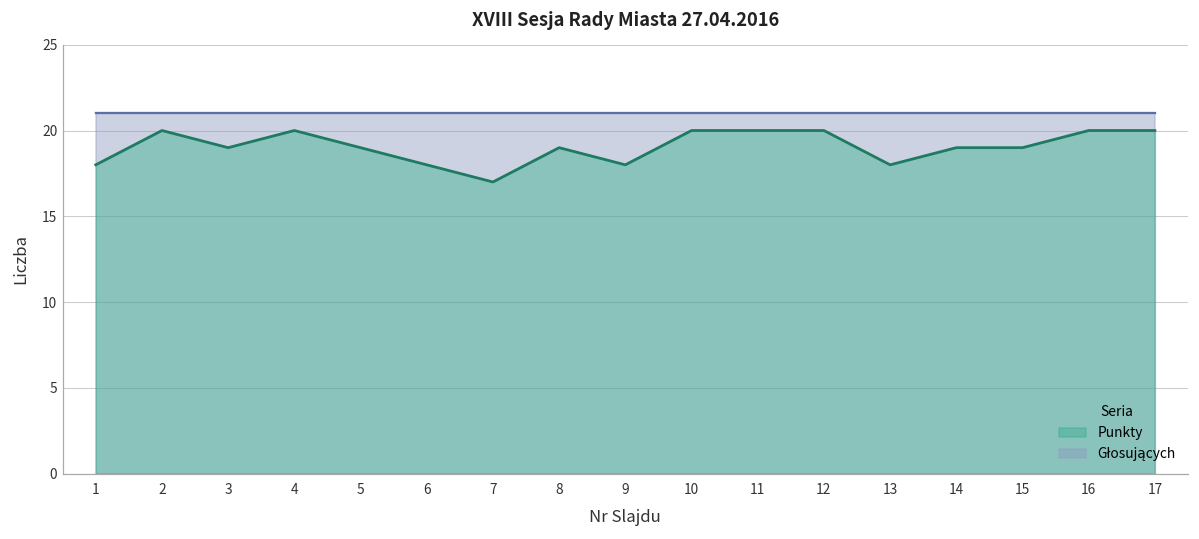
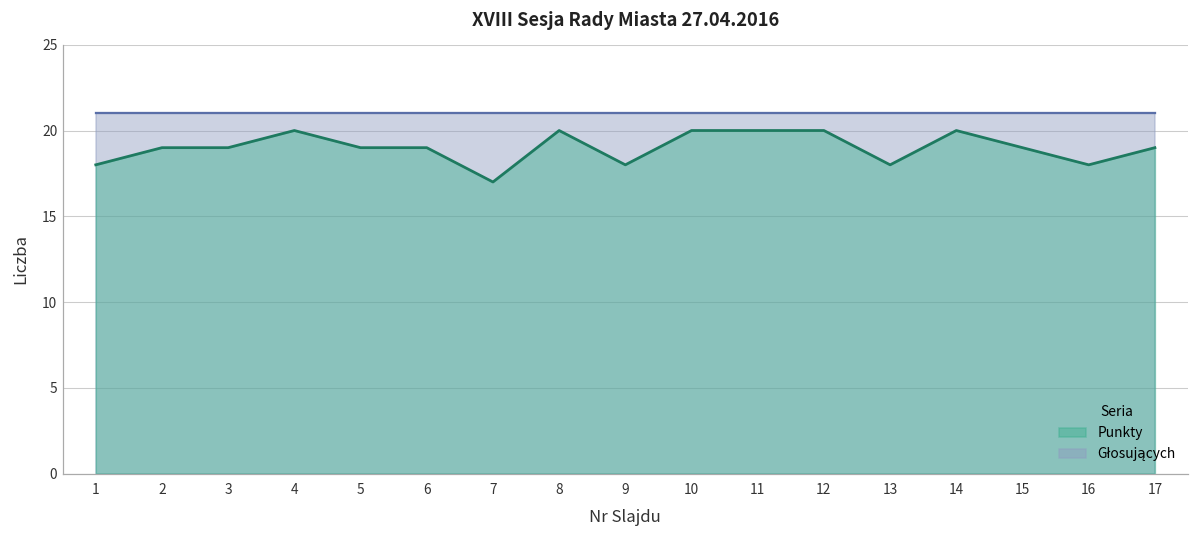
  {
    "Głosujących": {
      "1": 21,
      "2": 21,
      "3": 21,
      "4": 21,
      "5": 21,
      "6": 21,
      "7": 21,
      "8": 21,
      "9": 21,
      "10": 21,
      "11": 21,
      "12": 21,
      "13": 21,
      "14": 21,
      "15": 21,
      "16": 21,
      "17": 21
    },
    "Punkty": {
      "1": 18,
-     "2": 20,
+     "2": 19,
      "3": 19,
      "4": 20,
      "5": 19,
-     "6": 18,
+     "6": 19,
      "7": 17,
-     "8": 19,
+     "8": 20,
      "9": 18,
      "10": 20,
      "11": 20,
      "12": 20,
      "13": 18,
-     "14": 19,
+     "14": 20,
      "15": 19,
-     "16": 20,
-     "17": 20
+     "16": 18,
+     "17": 19
    }
  }
